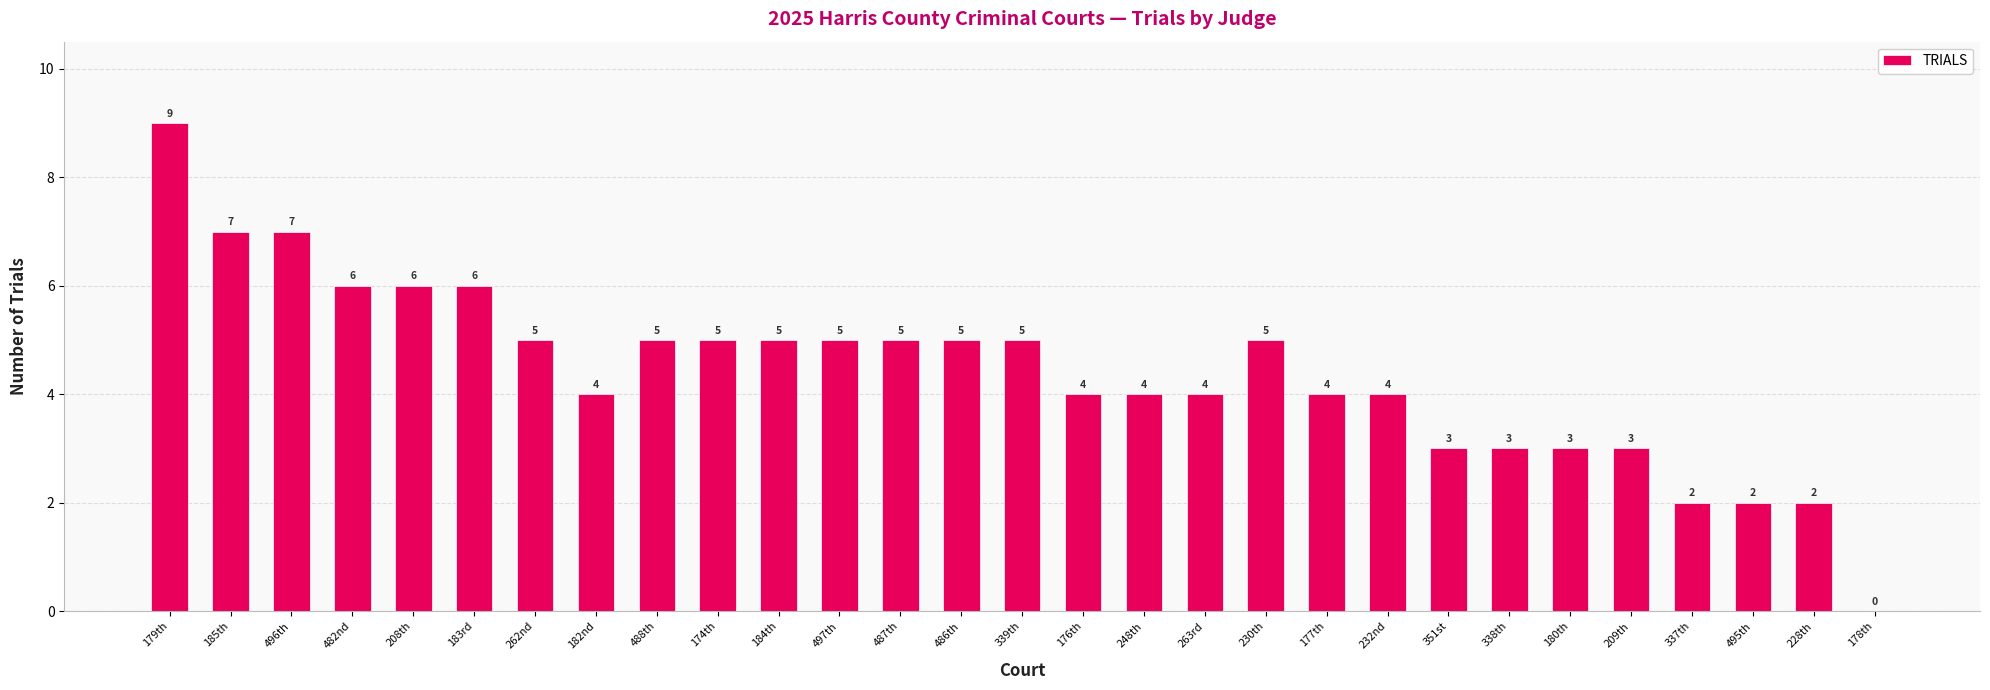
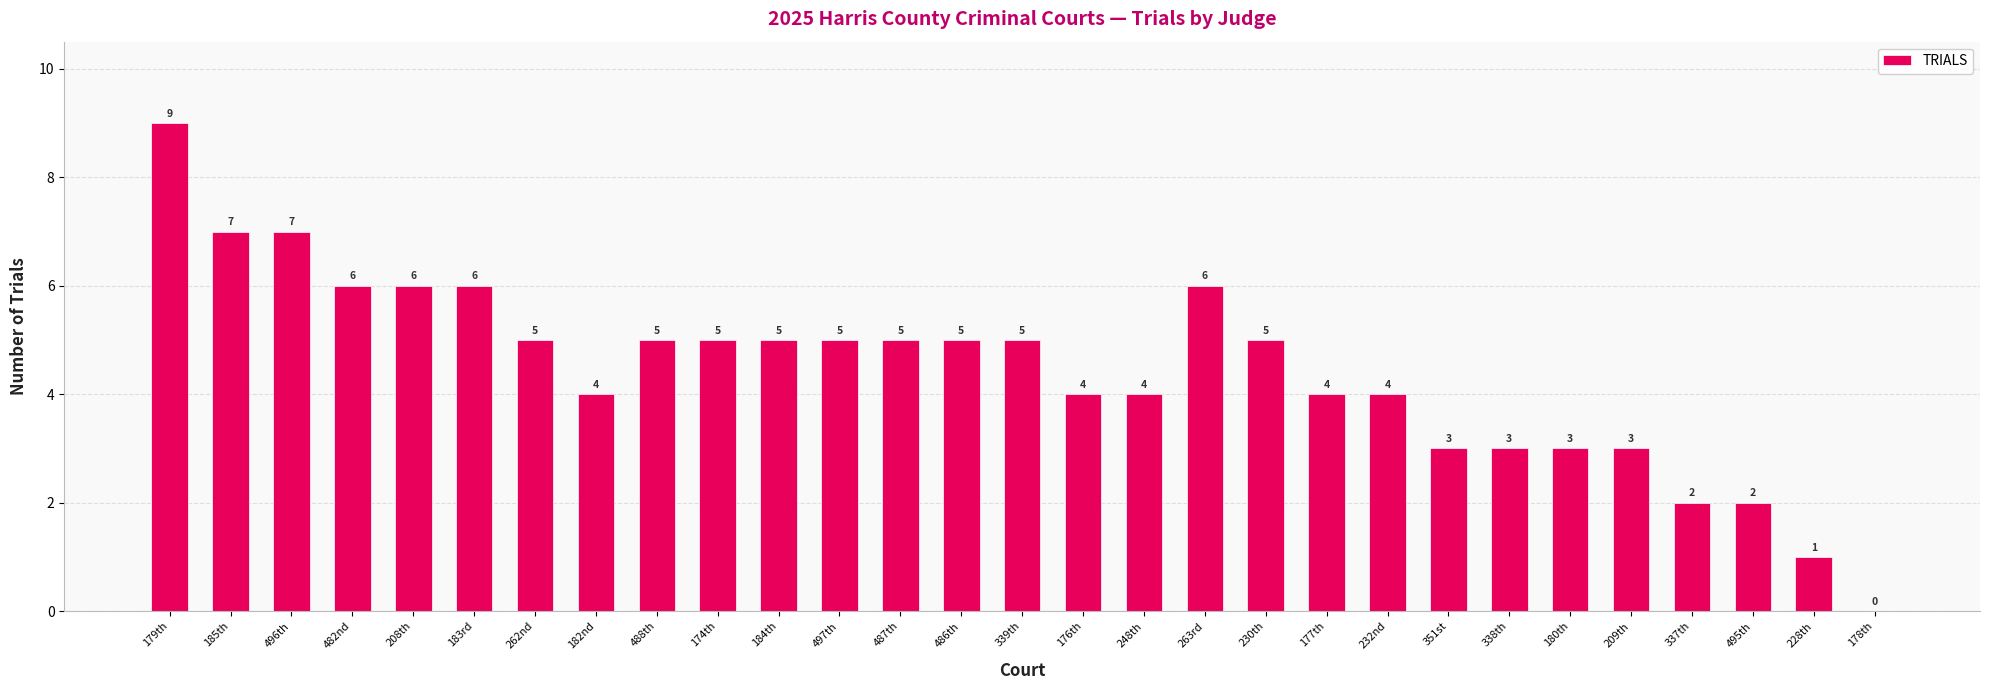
  {
    "179th": 9,
    "185th": 7,
    "496th": 7,
    "482nd": 6,
    "208th": 6,
    "183rd": 6,
    "262nd": 5,
    "182nd": 4,
    "488th": 5,
    "174th": 5,
    "184th": 5,
    "497th": 5,
    "487th": 5,
    "486th": 5,
    "339th": 5,
    "176th": 4,
    "248th": 4,
-   "263rd": 4,
+   "263rd": 6,
    "230th": 5,
    "177th": 4,
    "232nd": 4,
    "351st": 3,
    "338th": 3,
    "180th": 3,
    "209th": 3,
    "337th": 2,
    "495th": 2,
-   "228th": 2,
+   "228th": 1,
    "178th": 0
  }
